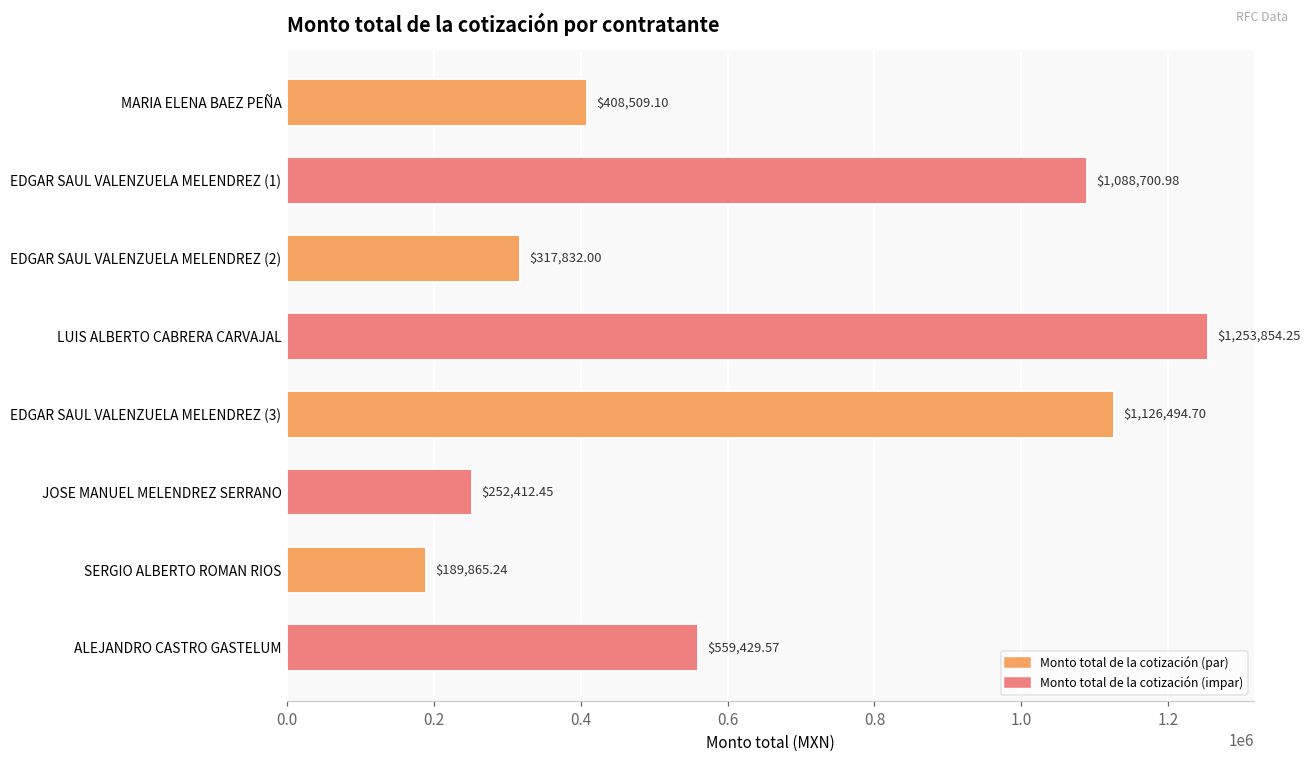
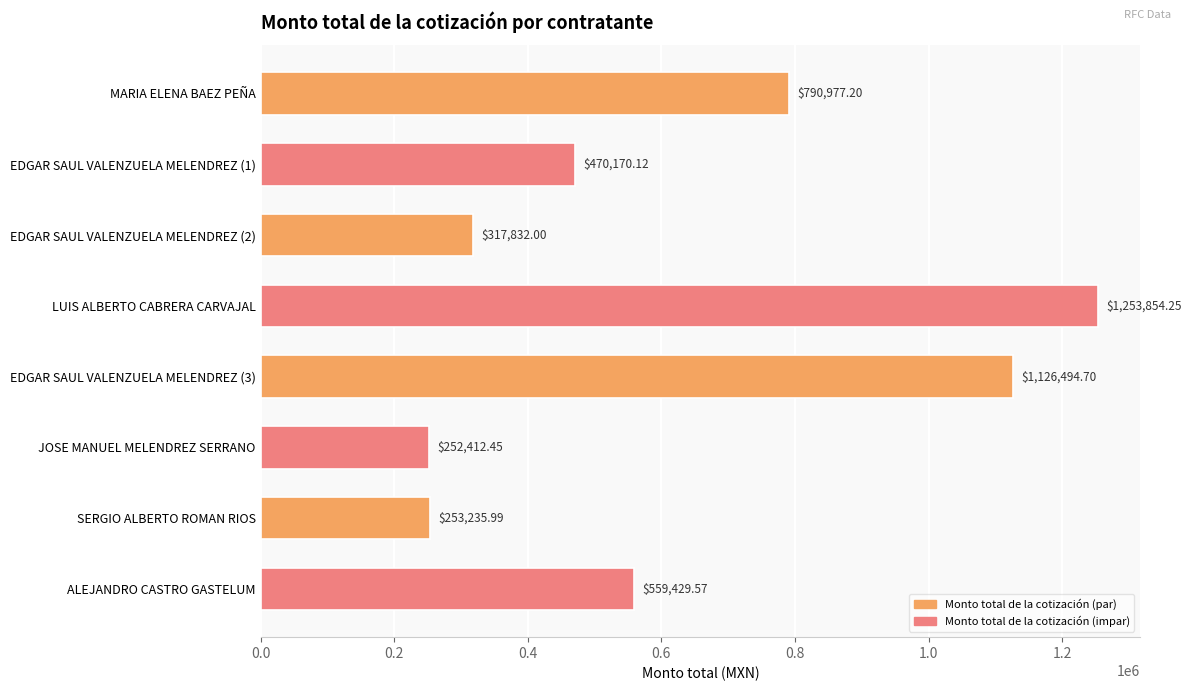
  {
-   "MARIA ELENA BAEZ PEÑA": "$408,509.10",
-   "EDGAR SAUL VALENZUELA MELENDREZ (1)": "$1,088,700.98",
+   "MARIA ELENA BAEZ PEÑA": "$790,977.20",
+   "EDGAR SAUL VALENZUELA MELENDREZ (1)": "$470,170.12",
    "EDGAR SAUL VALENZUELA MELENDREZ (2)": "$317,832.00",
    "LUIS ALBERTO CABRERA CARVAJAL": "$1,253,854.25",
    "EDGAR SAUL VALENZUELA MELENDREZ (3)": "$1,126,494.70",
    "JOSE MANUEL MELENDREZ SERRANO": "$252,412.45",
-   "SERGIO ALBERTO ROMAN RIOS": "$189,865.24",
+   "SERGIO ALBERTO ROMAN RIOS": "$253,235.99",
    "ALEJANDRO CASTRO GASTELUM": "$559,429.57"
  }
